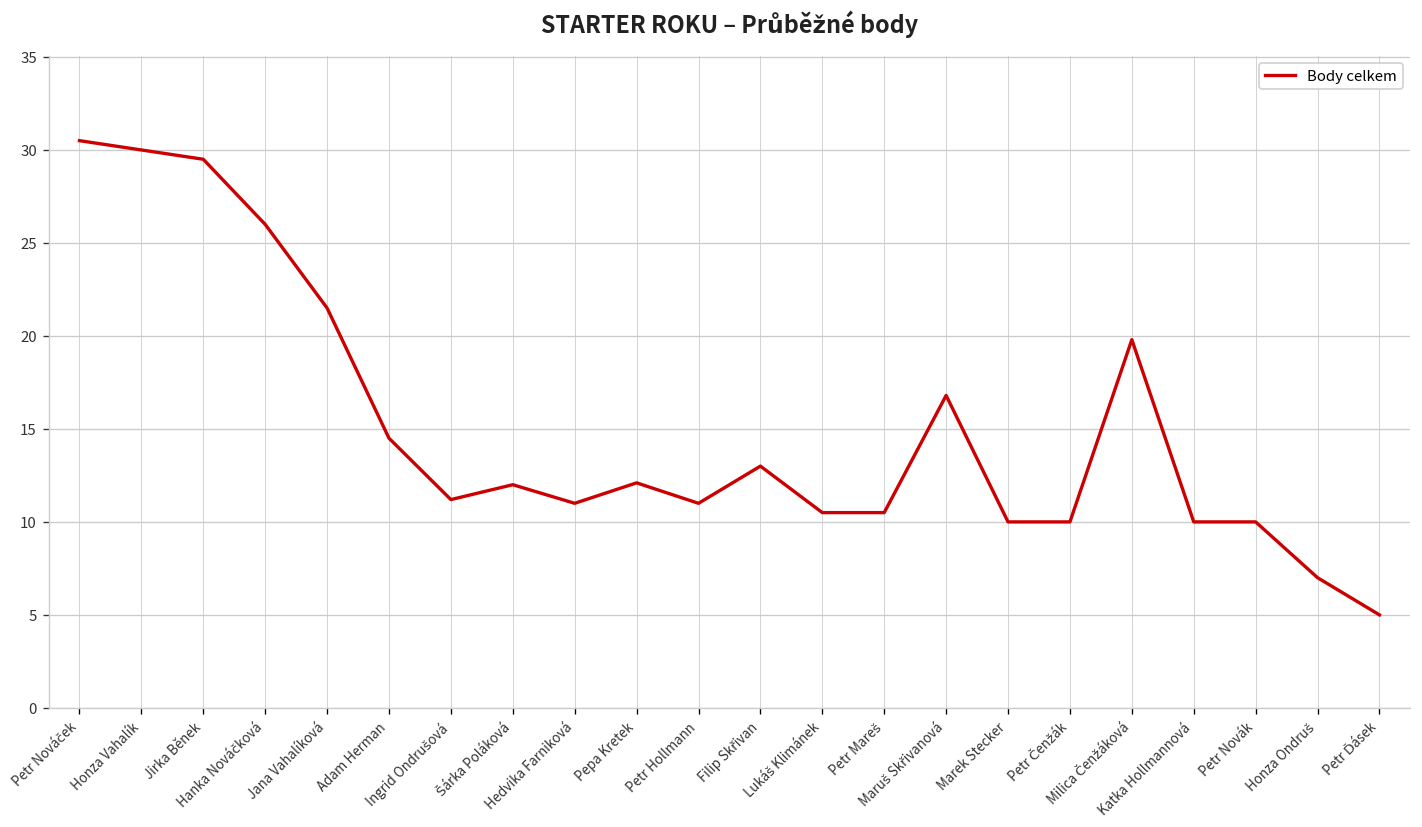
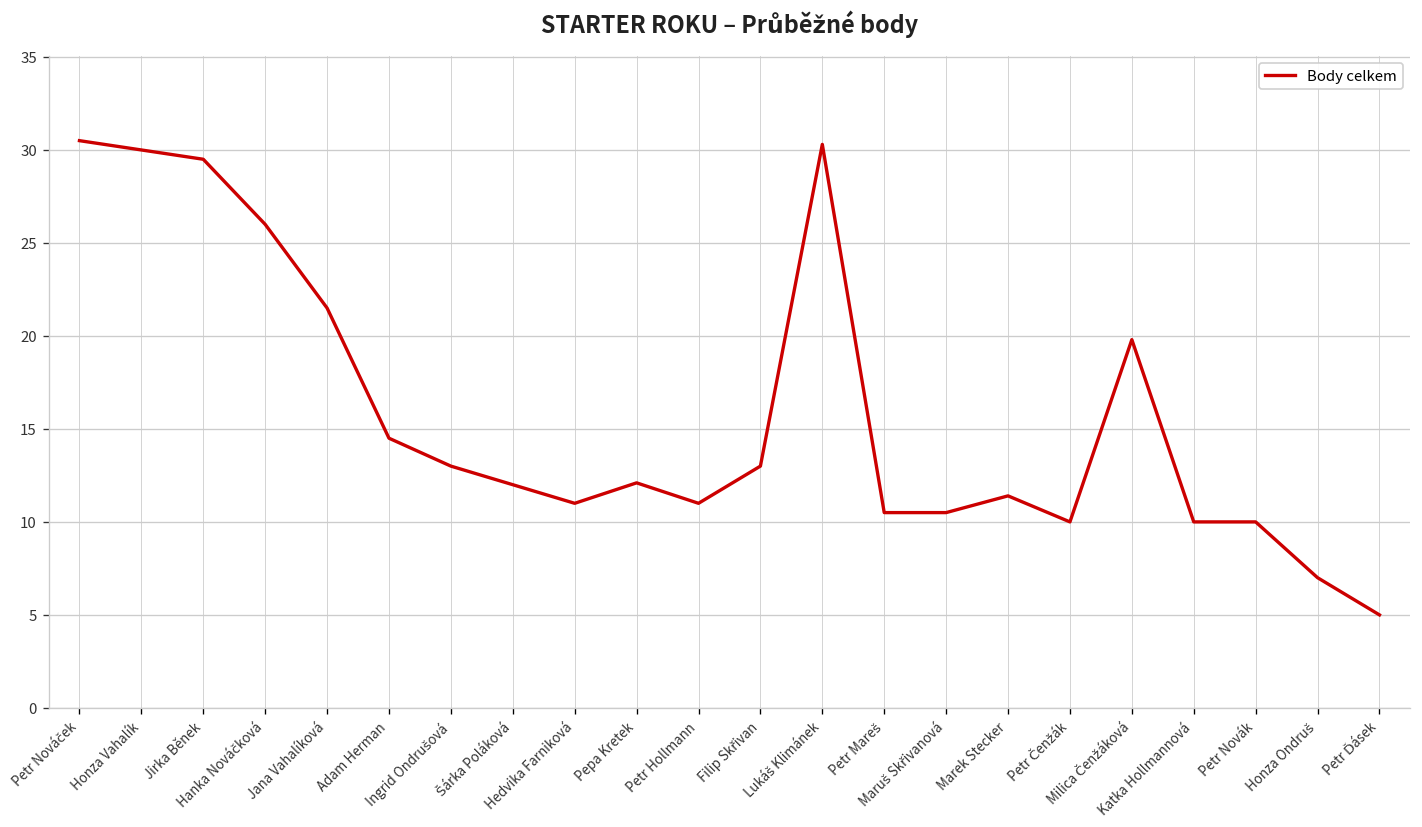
  {
    "Petr Nováček": 30.5,
    "Honza Vahalík": 30.0,
    "Jirka Běnek": 29.5,
    "Hanka Nováčková": 26.0,
    "Jana Vahalíková": 21.5,
    "Adam Herman": 14.5,
-   "Ingrid Ondrušová": 11.2,
+   "Ingrid Ondrušová": 13.0,
    "Šárka Poláková": 12.0,
    "Hedvika Farniková": 11.0,
    "Pepa Kretek": 12.1,
    "Petr Hollmann": 11.0,
    "Filip Skřivan": 13.0,
-   "Lukáš Klimánek": 10.5,
+   "Lukáš Klimánek": 30.3,
    "Petr Mareš": 10.5,
-   "Maruš Skřivanová": 16.8,
-   "Marek Stecker": 10.0,
+   "Maruš Skřivanová": 10.5,
+   "Marek Stecker": 11.4,
    "Petr Čenžák": 10.0,
    "Milica Čenžáková": 19.8,
    "Katka Hollmannová": 10.0,
    "Petr Novák": 10.0,
    "Honza Ondruš": 7.0,
    "Petr Ďásek": 5.0
  }
